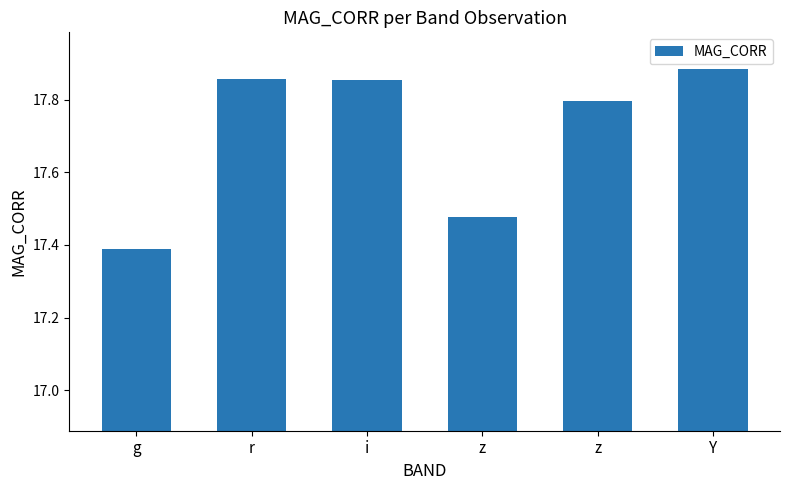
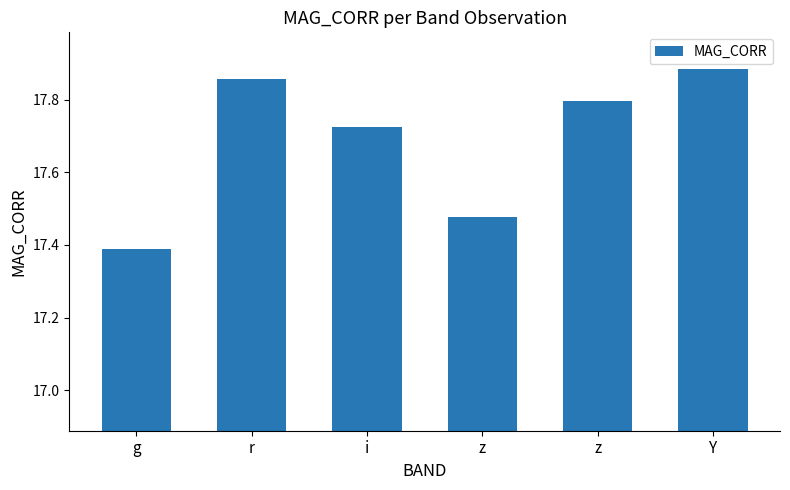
  {
    "g": 17.39,
    "r": 17.86,
-   "i": 17.85,
+   "i": 17.72,
    "Y": 17.88
  }
